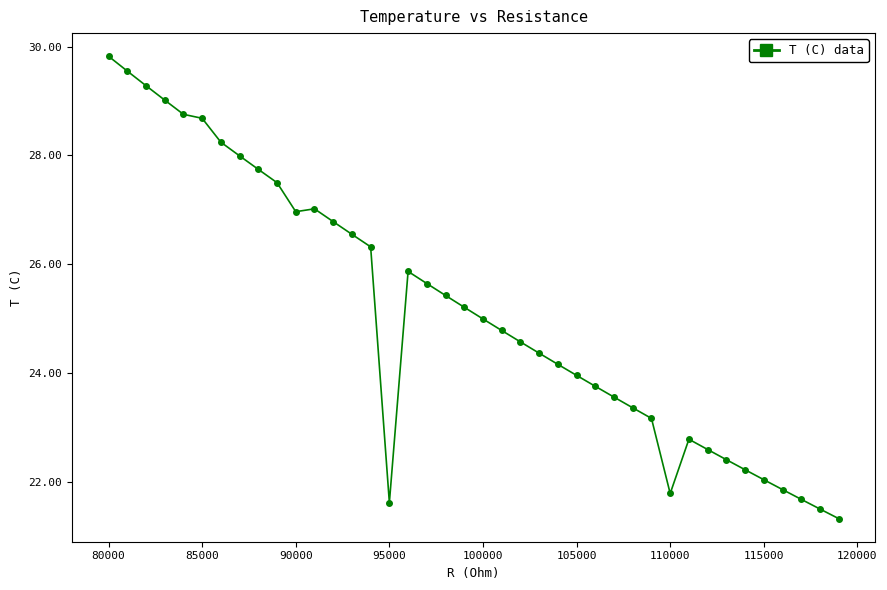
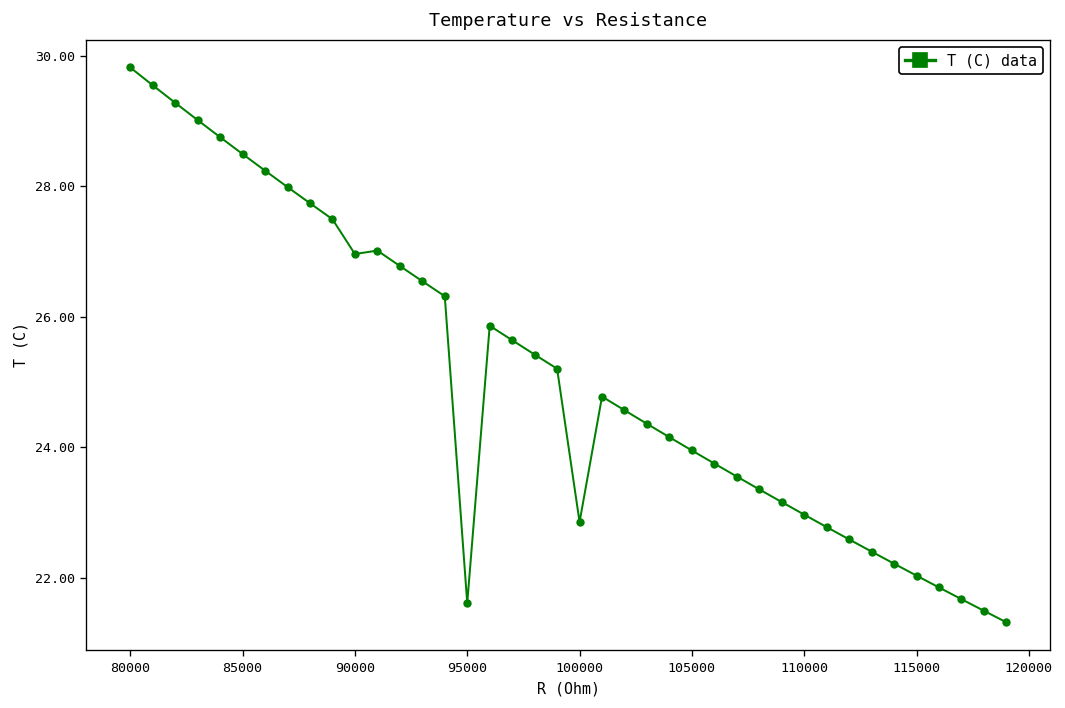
  {
    "80000": 29.8,
-   "85000": 28.7,
+   "85000": 28.5,
    "90000": 27.0,
    "95000": 21.6,
-   "100000": 25.0,
+   "100000": 22.9,
    "105000": 24.0,
-   "110000": 21.8,
+   "110000": 23.0,
    "115000": 22.0
  }
